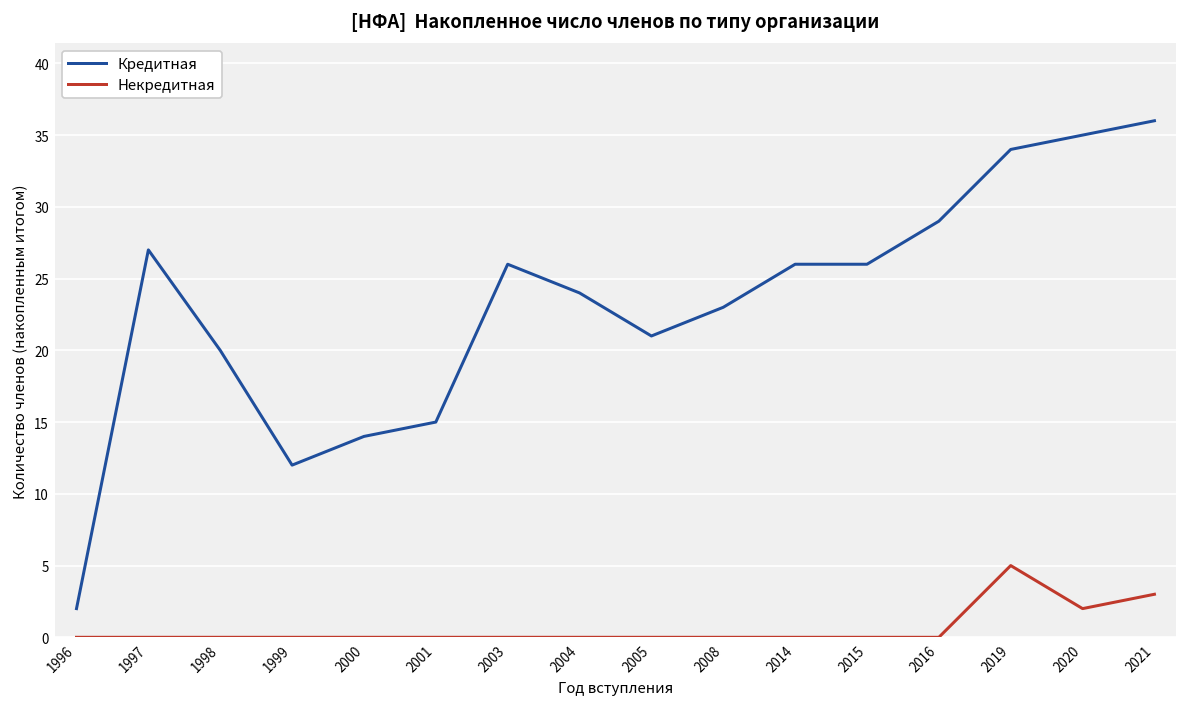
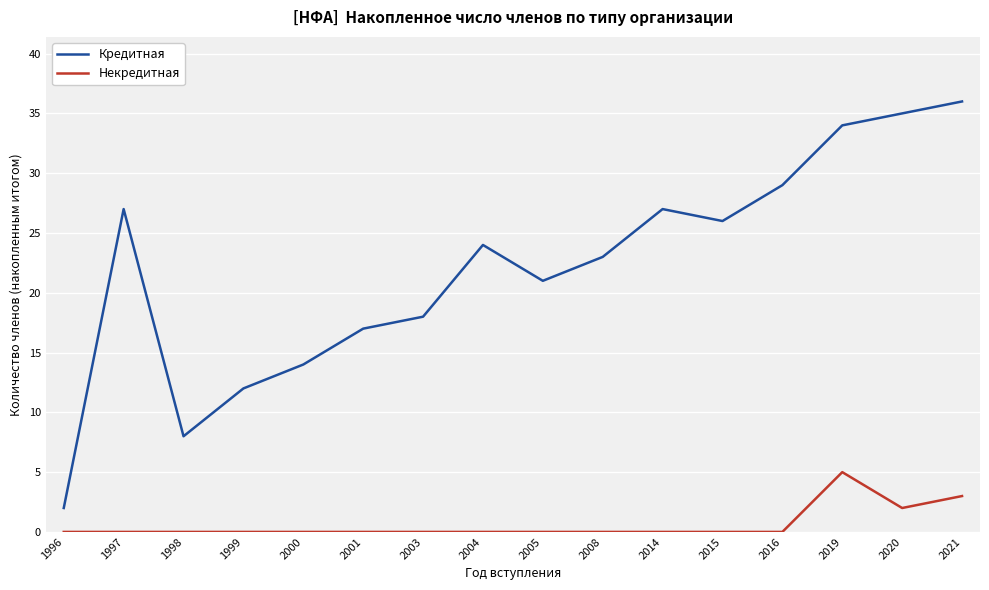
  {
    "Кредитная": {
      "1996": 2,
      "1997": 27,
-     "1998": 20,
+     "1998": 8,
      "1999": 12,
      "2000": 14,
-     "2001": 15,
-     "2003": 26,
+     "2001": 17,
+     "2003": 18,
      "2004": 24,
      "2005": 21,
      "2008": 23,
-     "2014": 26,
+     "2014": 27,
      "2015": 26,
      "2016": 29,
      "2019": 34,
      "2020": 35,
      "2021": 36
    },
    "Некредитная": {
      "1996": 0,
      "1997": 0,
      "1998": 0,
      "1999": 0,
      "2000": 0,
      "2001": 0,
      "2003": 0,
      "2004": 0,
      "2005": 0,
      "2008": 0,
      "2014": 0,
      "2015": 0,
      "2016": 0,
      "2019": 5,
      "2020": 2,
      "2021": 3
    }
  }
